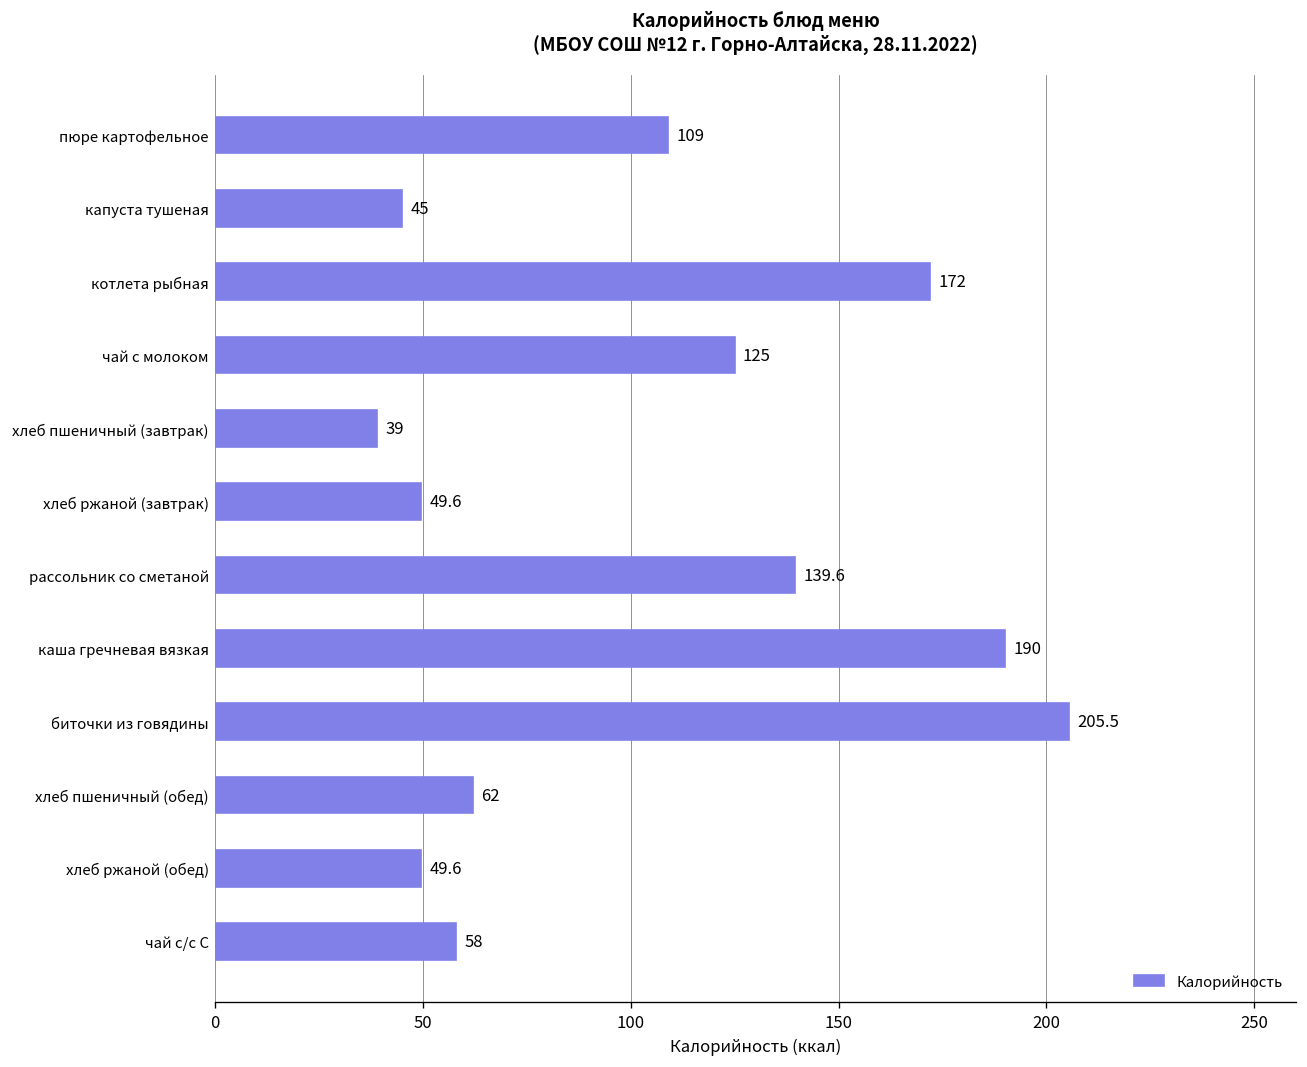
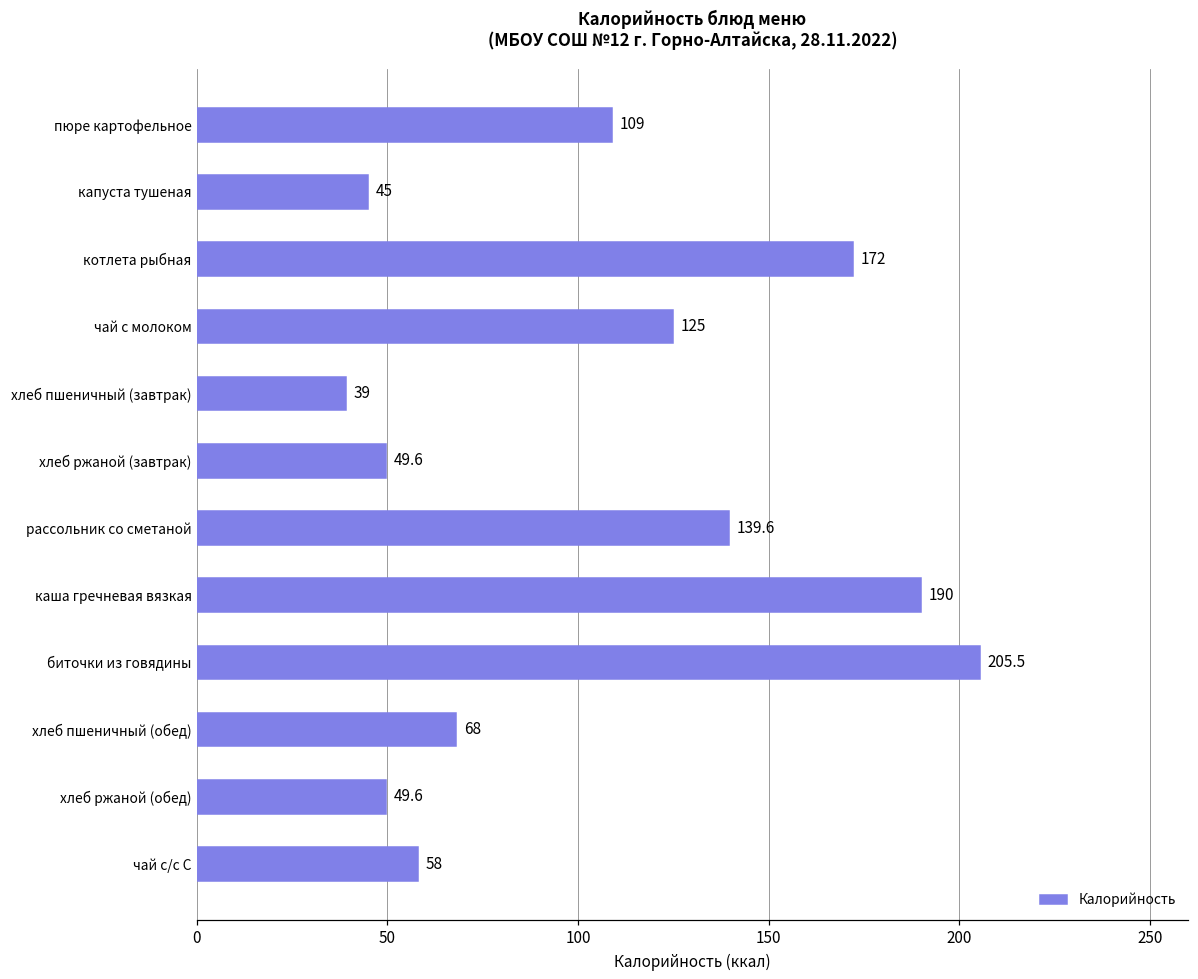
  {
    "пюре картофельное": 109,
    "капуста тушеная": 45,
    "котлета рыбная": 172,
    "чай с молоком": 125,
    "хлеб пшеничный (завтрак)": 39,
    "хлеб ржаной (завтрак)": 49.6,
    "рассольник со сметаной": 139.6,
    "каша гречневая вязкая": 190,
    "биточки из говядины": 205.5,
-   "хлеб пшеничный (обед)": 62,
+   "хлеб пшеничный (обед)": 68,
    "хлеб ржаной (обед)": 49.6,
    "чай с/с С": 58
  }
